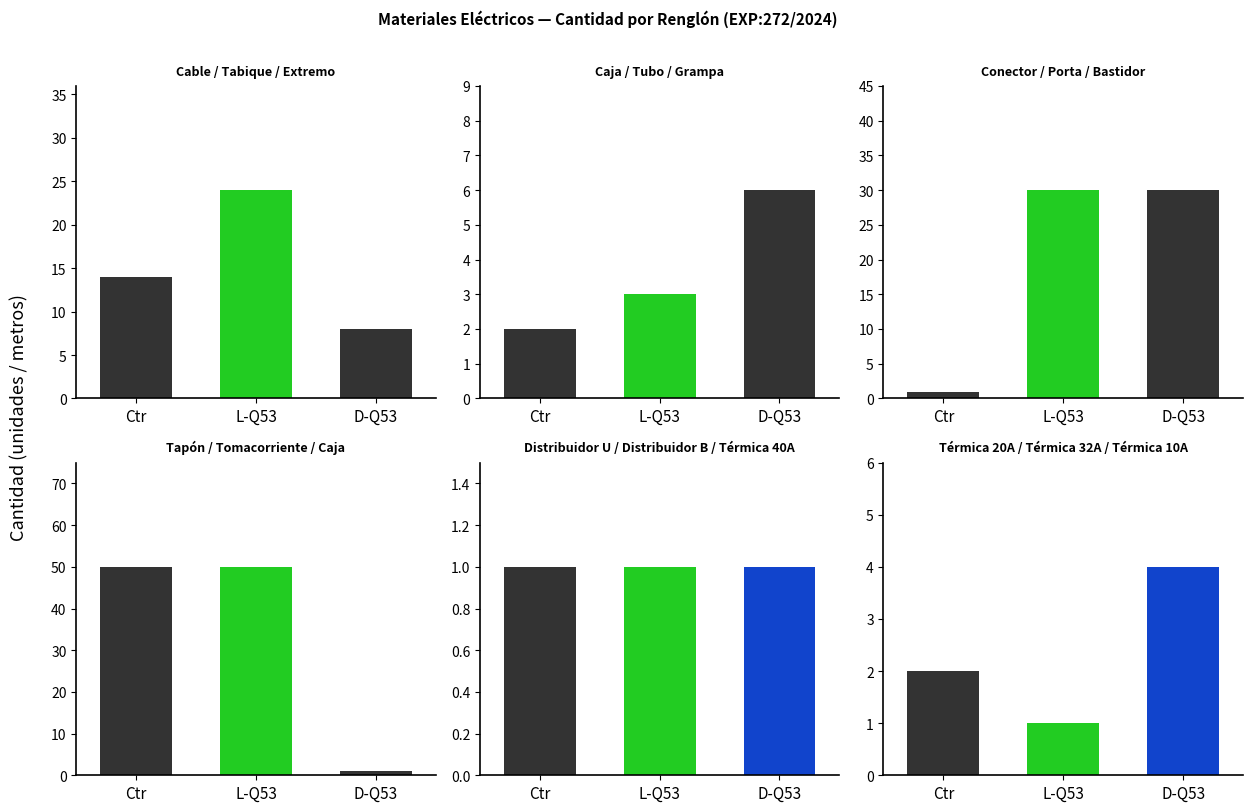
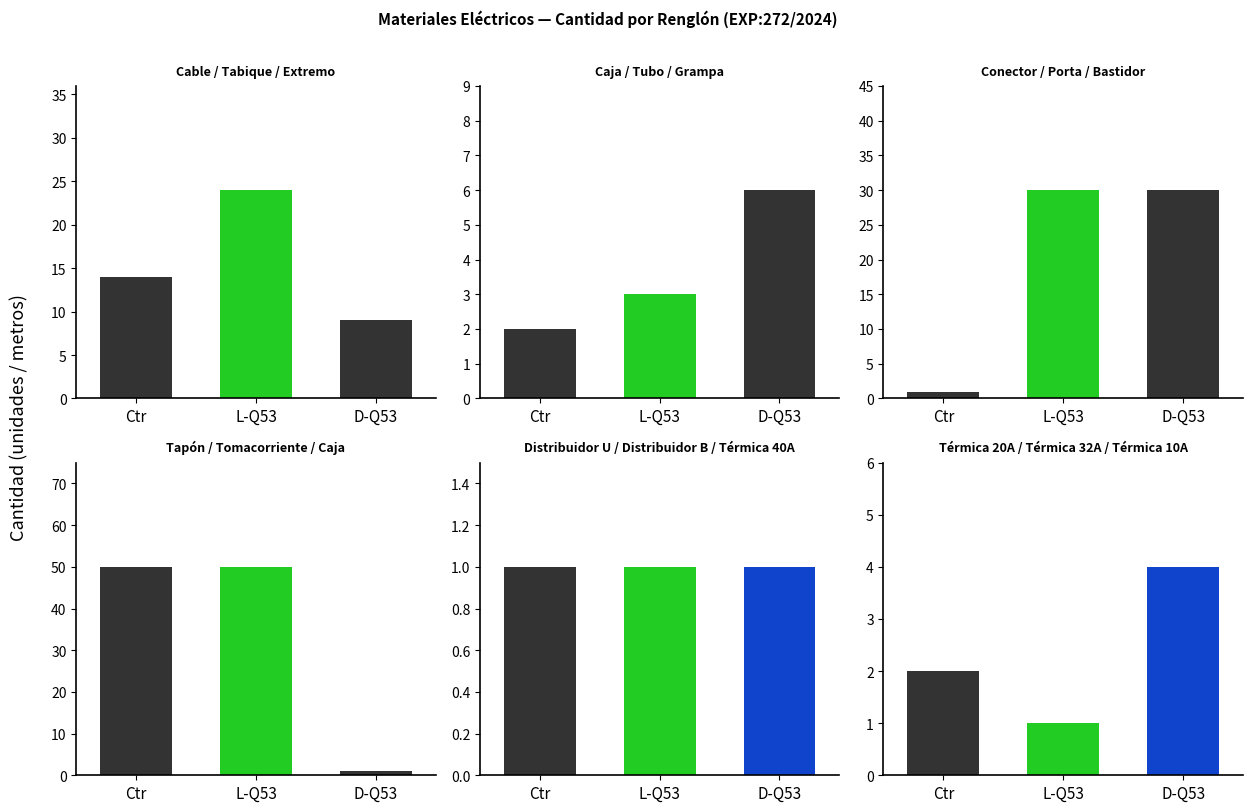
  {
    "Cable / Tabique / Extremo": {
      "Ctr": 14,
      "L-Q53": 24,
-     "D-Q53": 8
+     "D-Q53": 9
    },
    "Caja / Tubo / Grampa": {
      "Ctr": 2.0,
      "L-Q53": 3.0,
      "D-Q53": 6.0
    },
    "Conector / Porta / Bastidor": {
      "Ctr": 1,
      "L-Q53": 30,
      "D-Q53": 30
    },
    "Tapón / Tomacorriente / Caja": {
      "Ctr": 50,
      "L-Q53": 50,
      "D-Q53": 1
    },
    "Distribuidor U / Distribuidor B / Térmica 40A": {
      "Ctr": 1.00,
      "L-Q53": 1.00,
      "D-Q53": 1.00
    },
    "Térmica 20A / Térmica 32A / Térmica 10A": {
      "Ctr": 2.0,
      "L-Q53": 1.0,
      "D-Q53": 4.0
    }
  }
